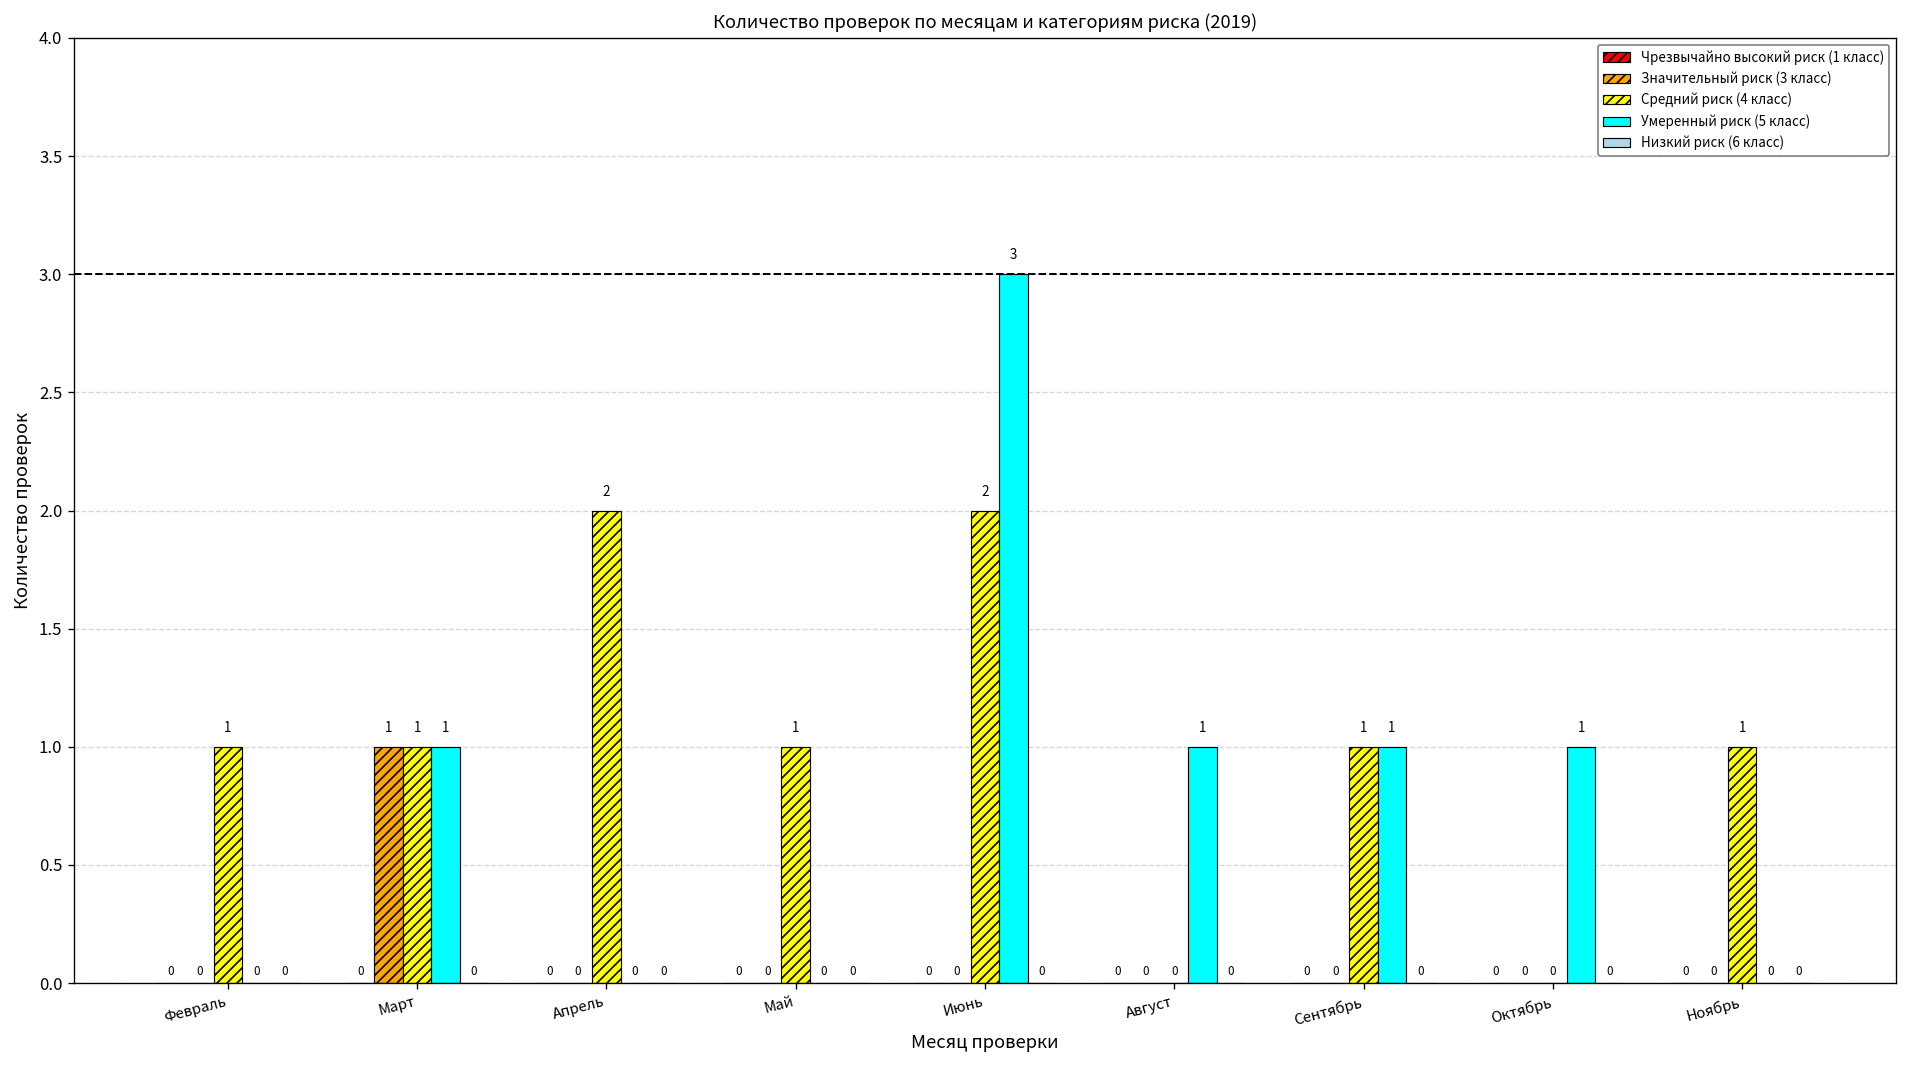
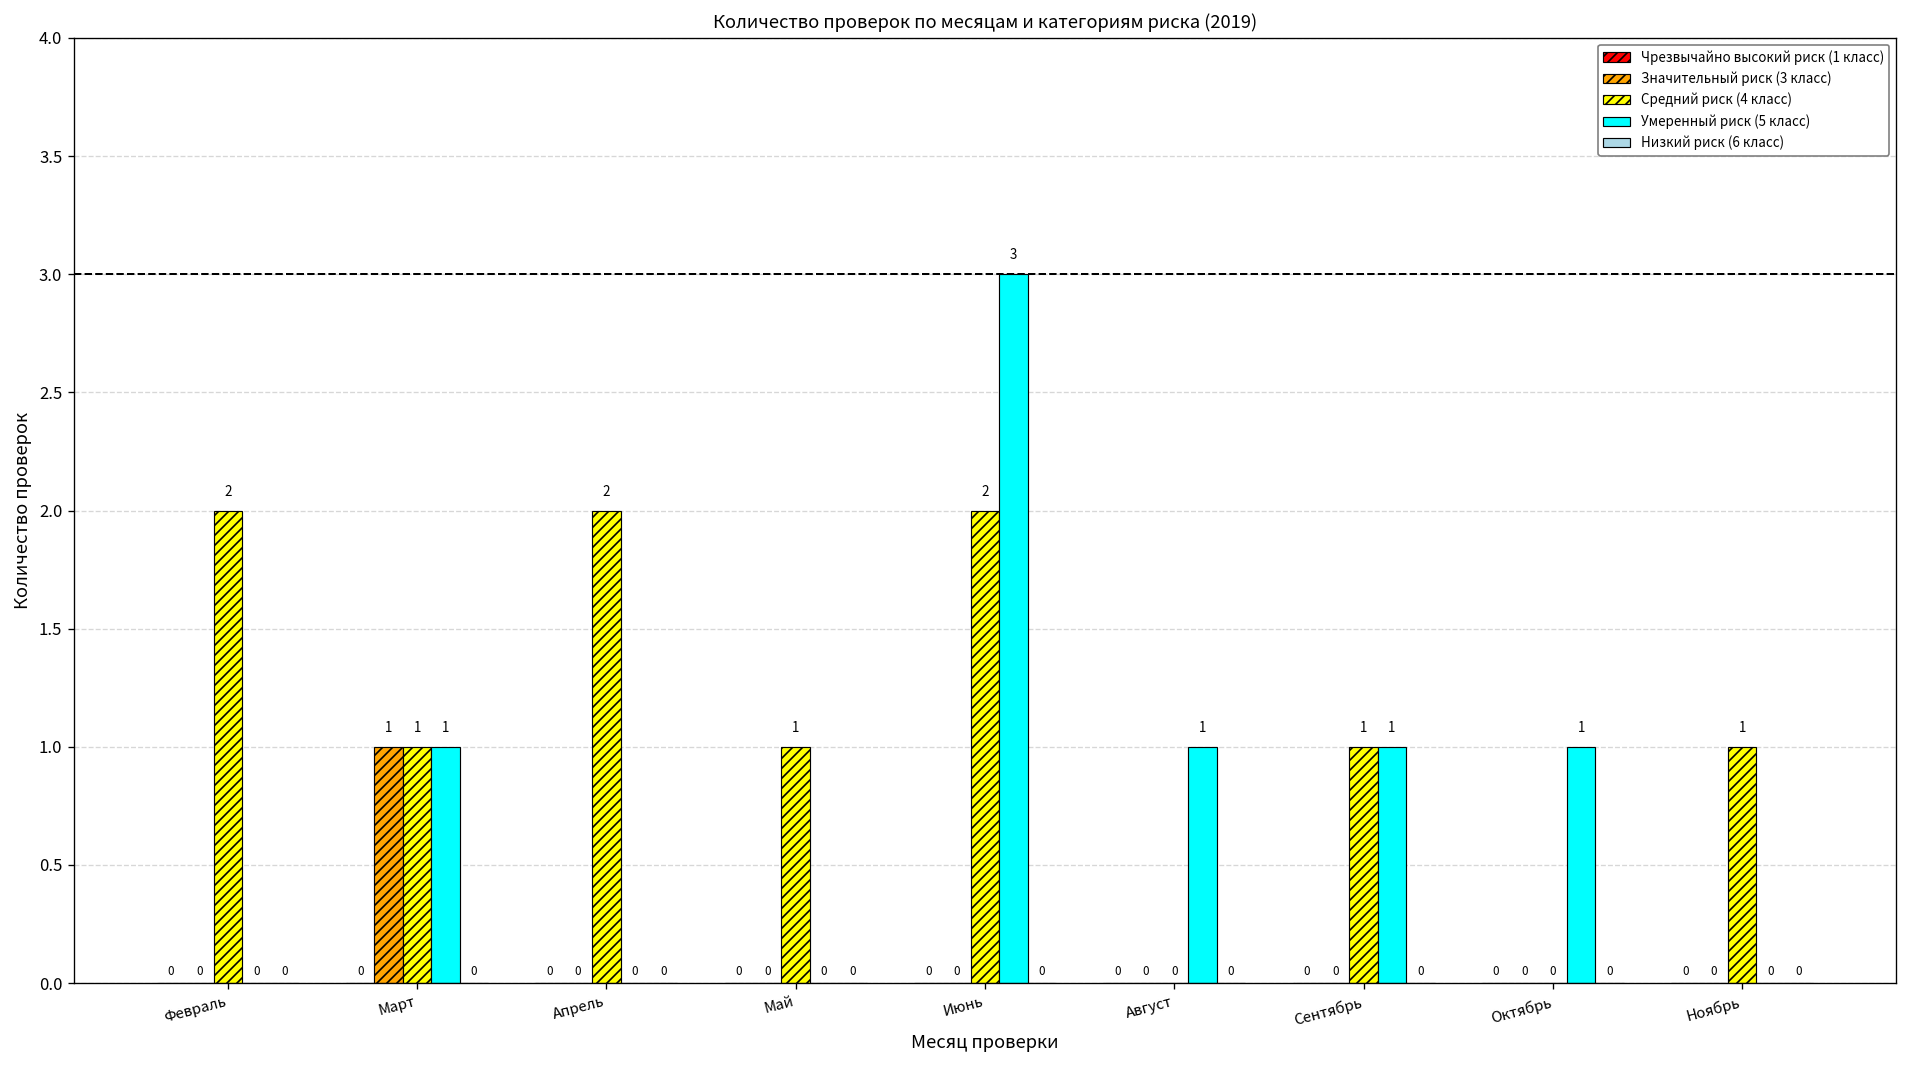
  {
    "Чрезвычайно высокий риск (1 класс)": {
      "Февраль": 0,
      "Март": 0,
      "Апрель": 0,
      "Май": 0,
      "Июнь": 0,
      "Август": 0,
      "Сентябрь": 0,
      "Октябрь": 0,
      "Ноябрь": 0
    },
    "Значительный риск (3 класс)": {
      "Февраль": 0,
      "Март": 1,
      "Апрель": 0,
      "Май": 0,
      "Июнь": 0,
      "Август": 0,
      "Сентябрь": 0,
      "Октябрь": 0,
      "Ноябрь": 0
    },
    "Средний риск (4 класс)": {
-     "Февраль": 1,
+     "Февраль": 2,
      "Март": 1,
      "Апрель": 2,
      "Май": 1,
      "Июнь": 2,
      "Август": 0,
      "Сентябрь": 1,
      "Октябрь": 0,
      "Ноябрь": 1
    },
    "Умеренный риск (5 класс)": {
      "Февраль": 0,
      "Март": 1,
      "Апрель": 0,
      "Май": 0,
      "Июнь": 3,
      "Август": 1,
      "Сентябрь": 1,
      "Октябрь": 1,
      "Ноябрь": 0
    },
    "Низкий риск (6 класс)": {
      "Февраль": 0,
      "Март": 0,
      "Апрель": 0,
      "Май": 0,
      "Июнь": 0,
      "Август": 0,
      "Сентябрь": 0,
      "Октябрь": 0,
      "Ноябрь": 0
    }
  }
